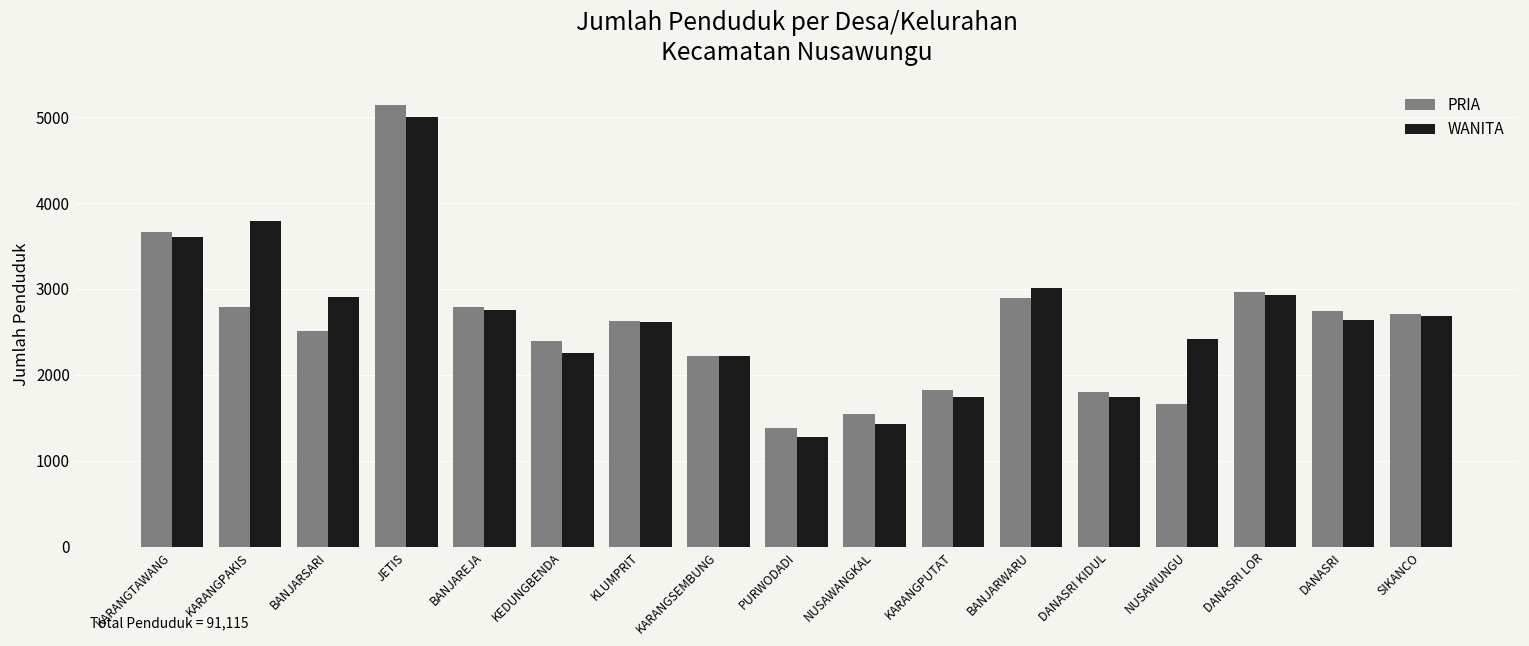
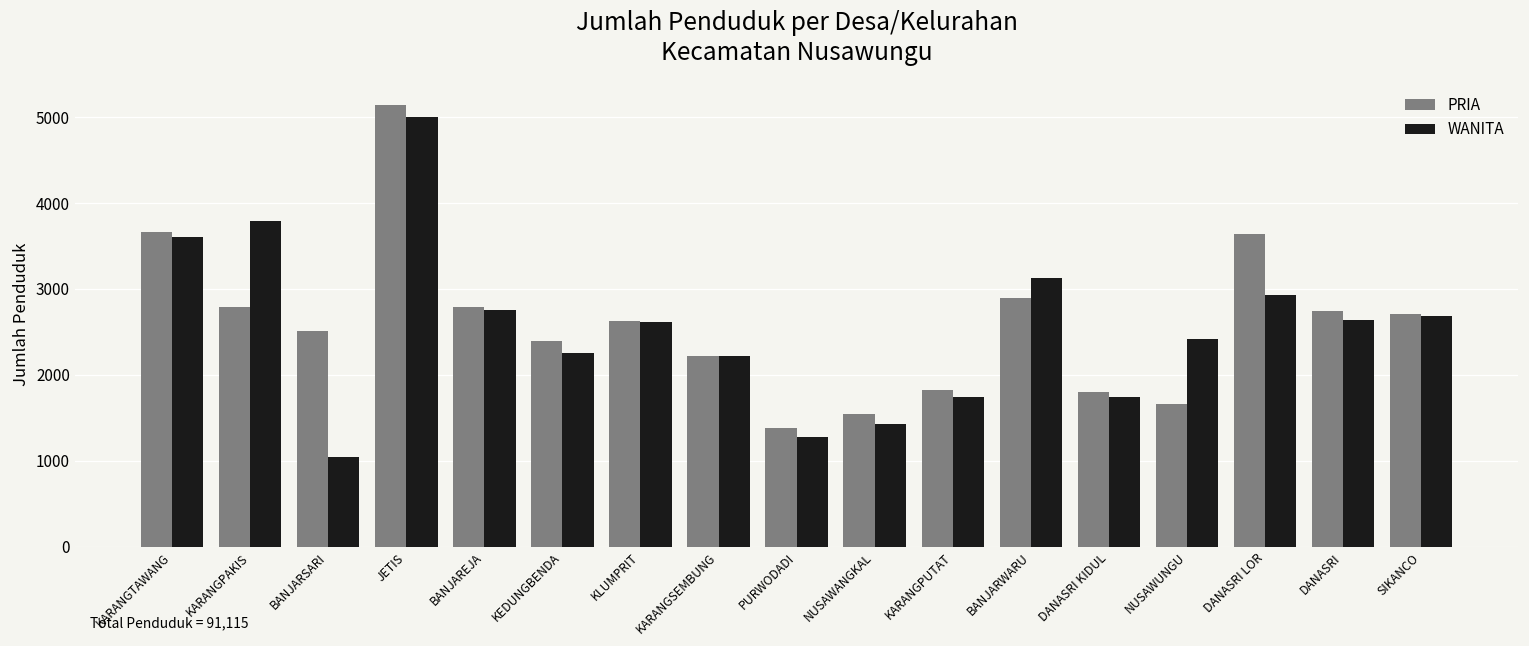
  {
    "PRIA": {
      "KARANGTAWANG": 3700,
      "KARANGPAKIS": 2800,
      "BANJARSARI": 2500,
      "JETIS": 5100,
      "BANJAREJA": 2800,
      "KEDUNGBENDA": 2400,
      "KLUMPRIT": 2600,
      "KARANGSEMBUNG": 2200,
      "PURWODADI": 1400,
      "NUSAWANGKAL": 1500,
      "KARANGPUTAT": 1800,
      "BANJARWARU": 2900,
      "DANASRI KIDUL": 1800,
      "NUSAWUNGU": 1700,
-     "DANASRI LOR": 3000,
+     "DANASRI LOR": 3600,
      "DANASRI": 2700,
      "SIKANCO": 2700
    },
    "WANITA": {
      "KARANGTAWANG": 3600,
      "KARANGPAKIS": 3800,
-     "BANJARSARI": 2900,
+     "BANJARSARI": 1000,
      "JETIS": 5000,
      "BANJAREJA": 2800,
      "KEDUNGBENDA": 2300,
      "KLUMPRIT": 2600,
      "KARANGSEMBUNG": 2200,
      "PURWODADI": 1300,
      "NUSAWANGKAL": 1400,
      "KARANGPUTAT": 1700,
-     "BANJARWARU": 3000,
+     "BANJARWARU": 3100,
      "DANASRI KIDUL": 1700,
      "NUSAWUNGU": 2400,
      "DANASRI LOR": 2900,
      "DANASRI": 2600,
      "SIKANCO": 2700
    }
  }
